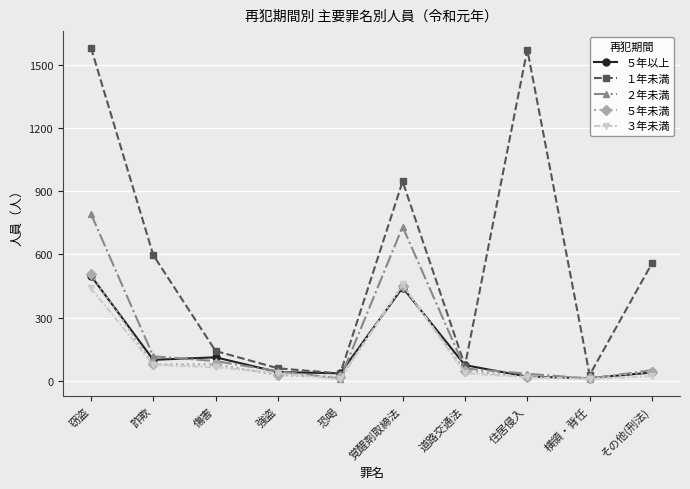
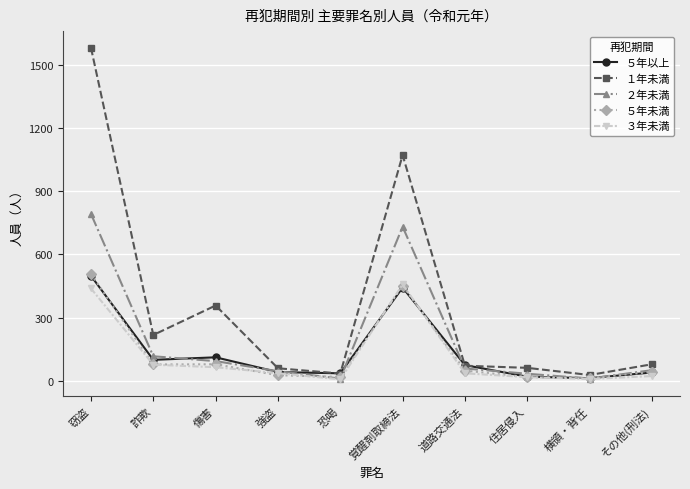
  {
    "５年以上": {
      "詐欺": 100,
      "傷害": 110
    },
    "１年未満": {
      "窃盗": 1580,
-     "詐欺": 600,
-     "傷害": 140,
+     "詐欺": 220,
+     "傷害": 360,
      "強盗": 60,
-     "覚醒剤取締法": 950,
-     "住居侵入": 1570,
+     "覚醒剤取締法": 1070,
+     "住居侵入": 60,
      "横領・背任": 30,
-     "その他(刑法)": 560
+     "その他(刑法)": 80
    }
  }
